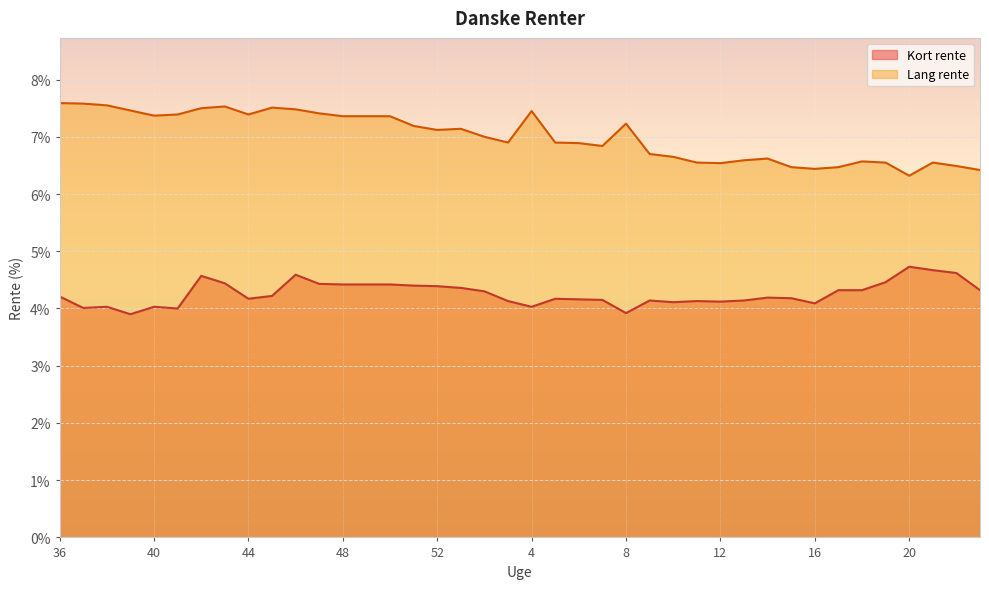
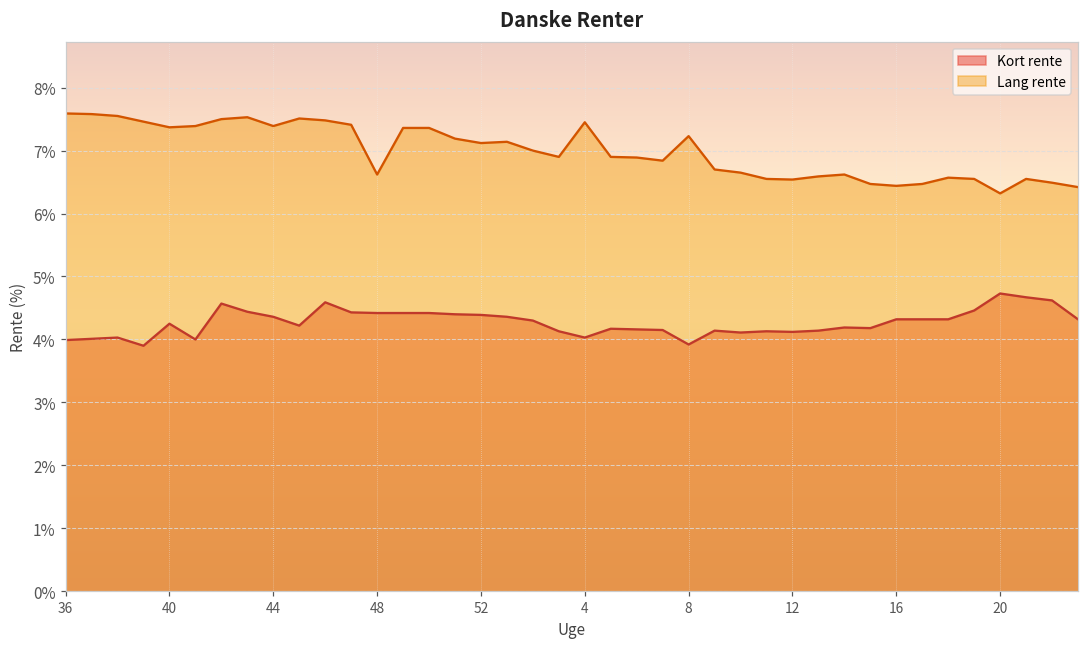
  {
    "Kort rente": {
-     "36": "4.2%",
-     "40": "4.0%",
-     "44": "4.2%",
+     "36": "4.0%",
+     "40": "4.3%",
+     "44": "4.4%",
      "48": "4.4%",
      "52": "4.4%",
      "4": "4.0%",
      "8": "3.9%",
      "12": "4.1%",
-     "16": "4.1%",
+     "16": "4.3%",
      "20": "4.7%"
    },
    "Lang rente": {
      "36": "7.6%",
      "40": "7.4%",
      "44": "7.4%",
-     "48": "7.4%",
+     "48": "6.6%",
      "52": "7.1%",
      "4": "7.5%",
      "8": "7.2%",
      "12": "6.5%",
      "16": "6.4%",
      "20": "6.3%"
    }
  }
